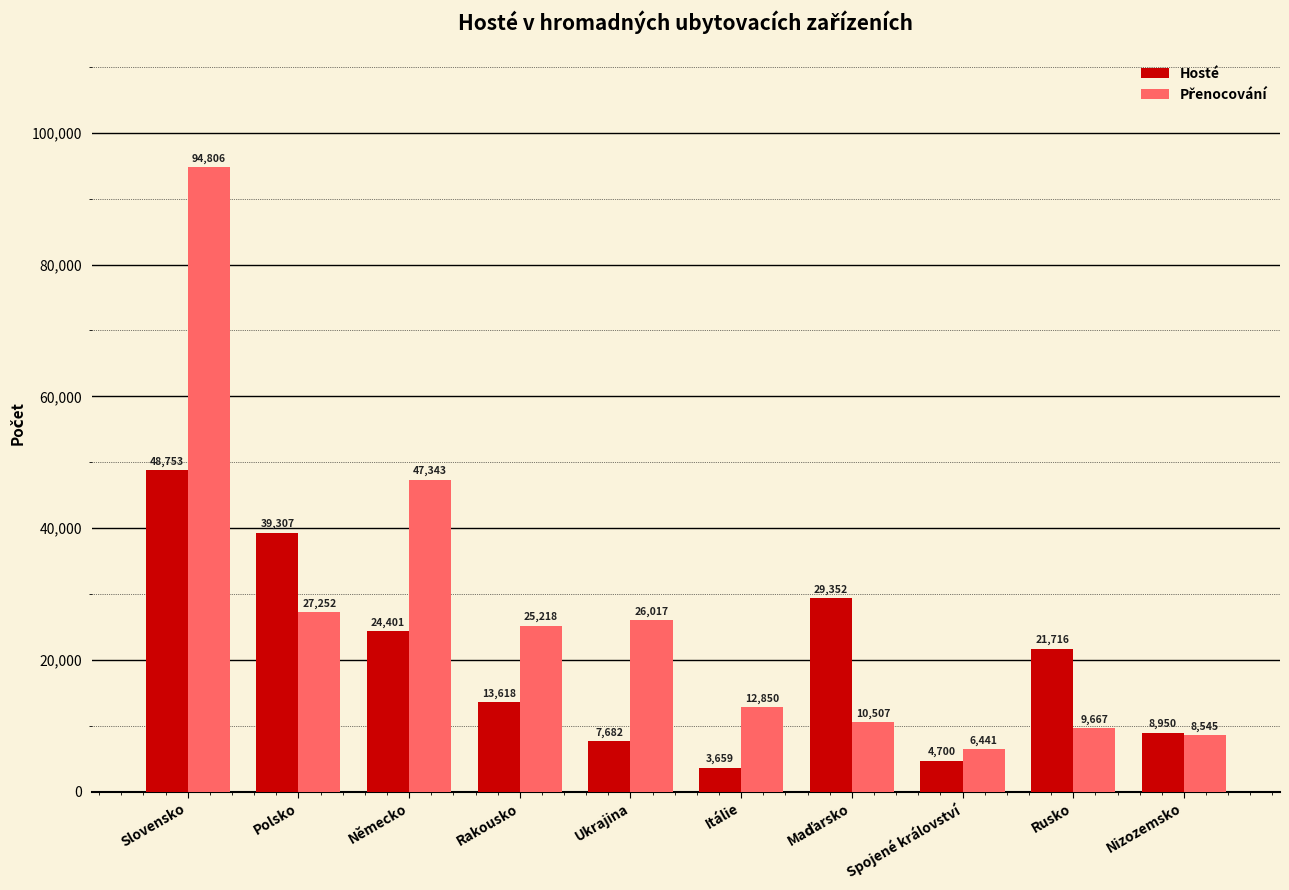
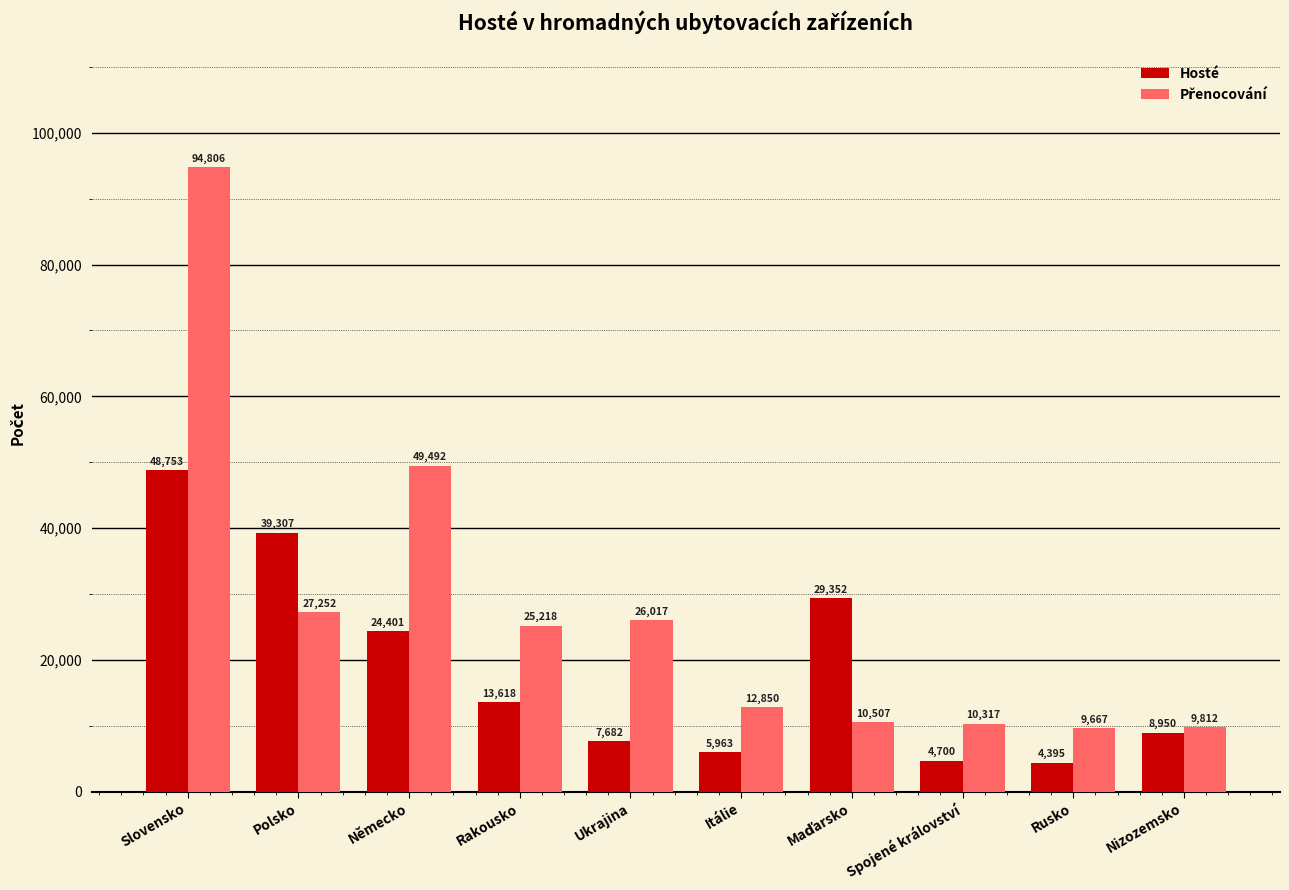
  {
    "Hosté": {
      "Slovensko": "48,753",
      "Polsko": "39,307",
      "Německo": "24,401",
      "Rakousko": "13,618",
      "Ukrajina": "7,682",
-     "Itálie": "3,659",
+     "Itálie": "5,963",
      "Maďarsko": "29,352",
      "Spojené království": "4,700",
-     "Rusko": "21,716",
+     "Rusko": "4,395",
      "Nizozemsko": "8,950"
    },
    "Přenocování": {
      "Slovensko": "94,806",
      "Polsko": "27,252",
-     "Německo": "47,343",
+     "Německo": "49,492",
      "Rakousko": "25,218",
      "Ukrajina": "26,017",
      "Itálie": "12,850",
      "Maďarsko": "10,507",
-     "Spojené království": "6,441",
+     "Spojené království": "10,317",
      "Rusko": "9,667",
-     "Nizozemsko": "8,545"
+     "Nizozemsko": "9,812"
    }
  }
